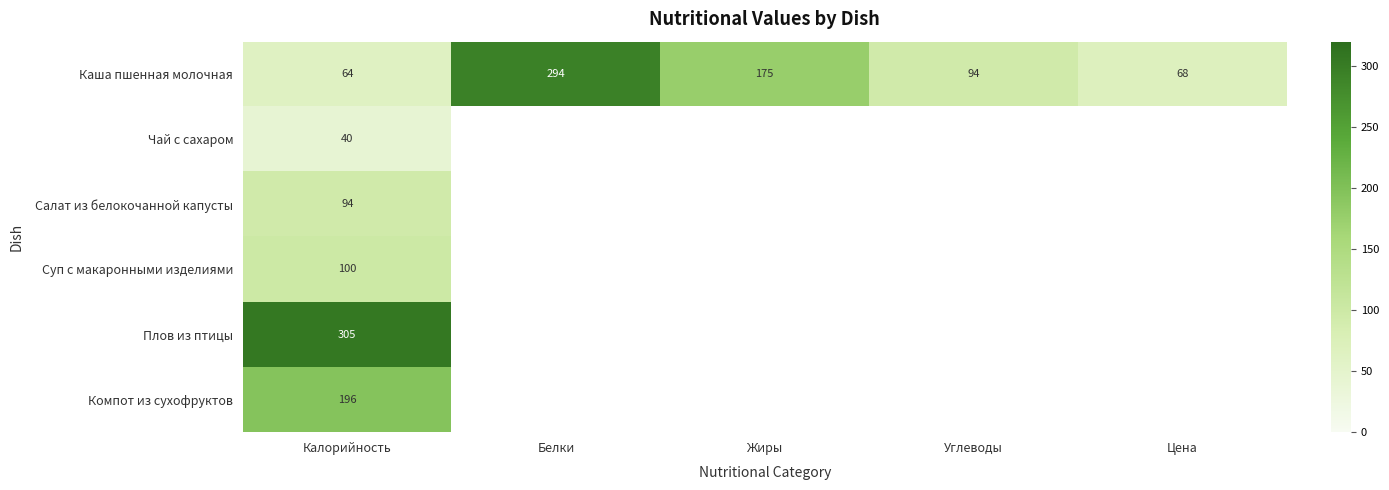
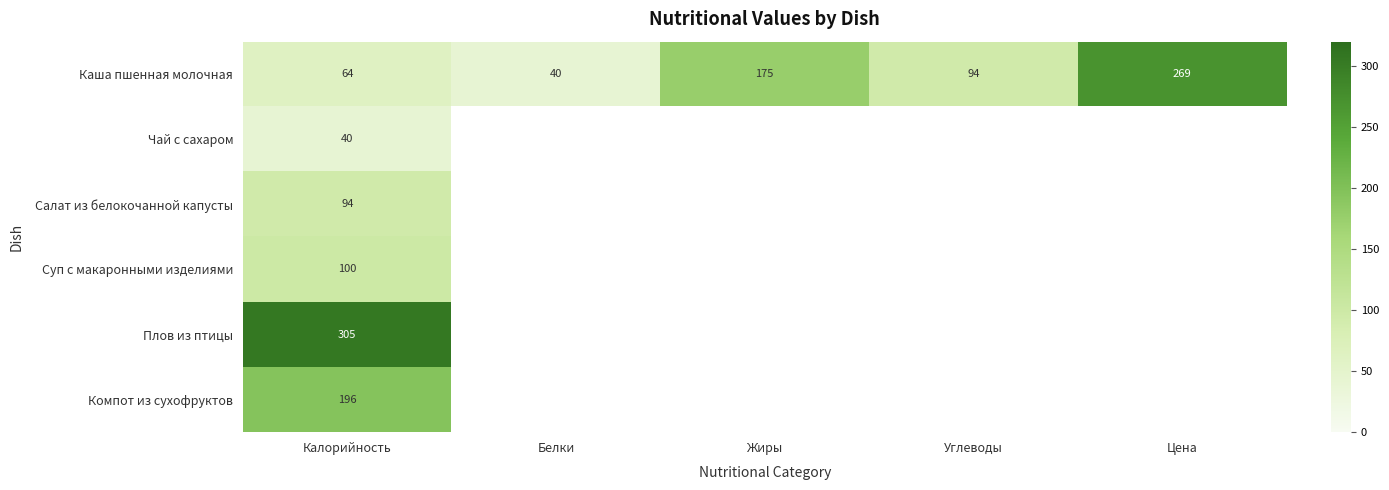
  {
    "Каша пшенная молочная": {
      "Калорийность": 64,
-     "Белки": 294,
+     "Белки": 40,
      "Жиры": 175,
      "Углеводы": 94,
-     "Цена": 68
+     "Цена": 269
    },
    "Чай с сахаром": {
      "Калорийность": 40
    },
    "Салат из белокочанной капусты": {
      "Калорийность": 94
    },
    "Суп с макаронными изделиями": {
      "Калорийность": 100
    },
    "Плов из птицы": {
      "Калорийность": 305
    },
    "Компот из сухофруктов": {
      "Калорийность": 196
    }
  }
